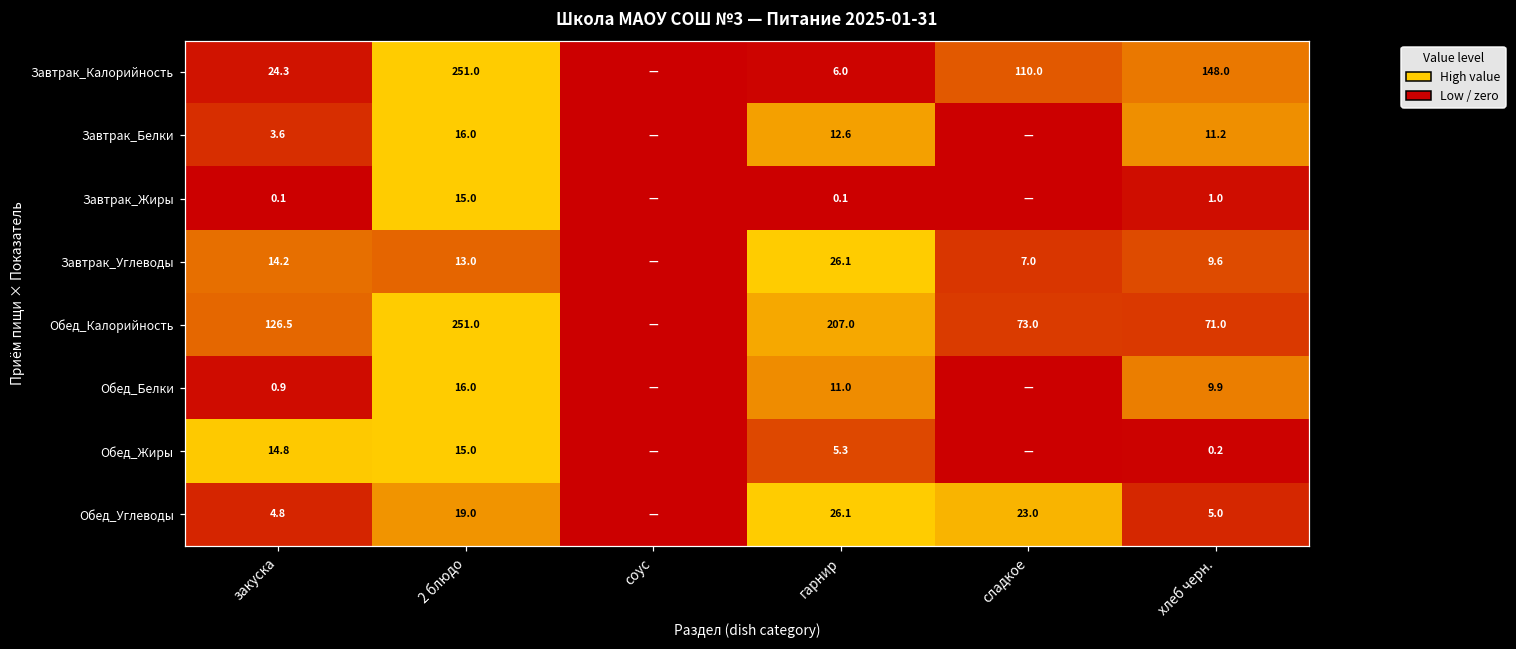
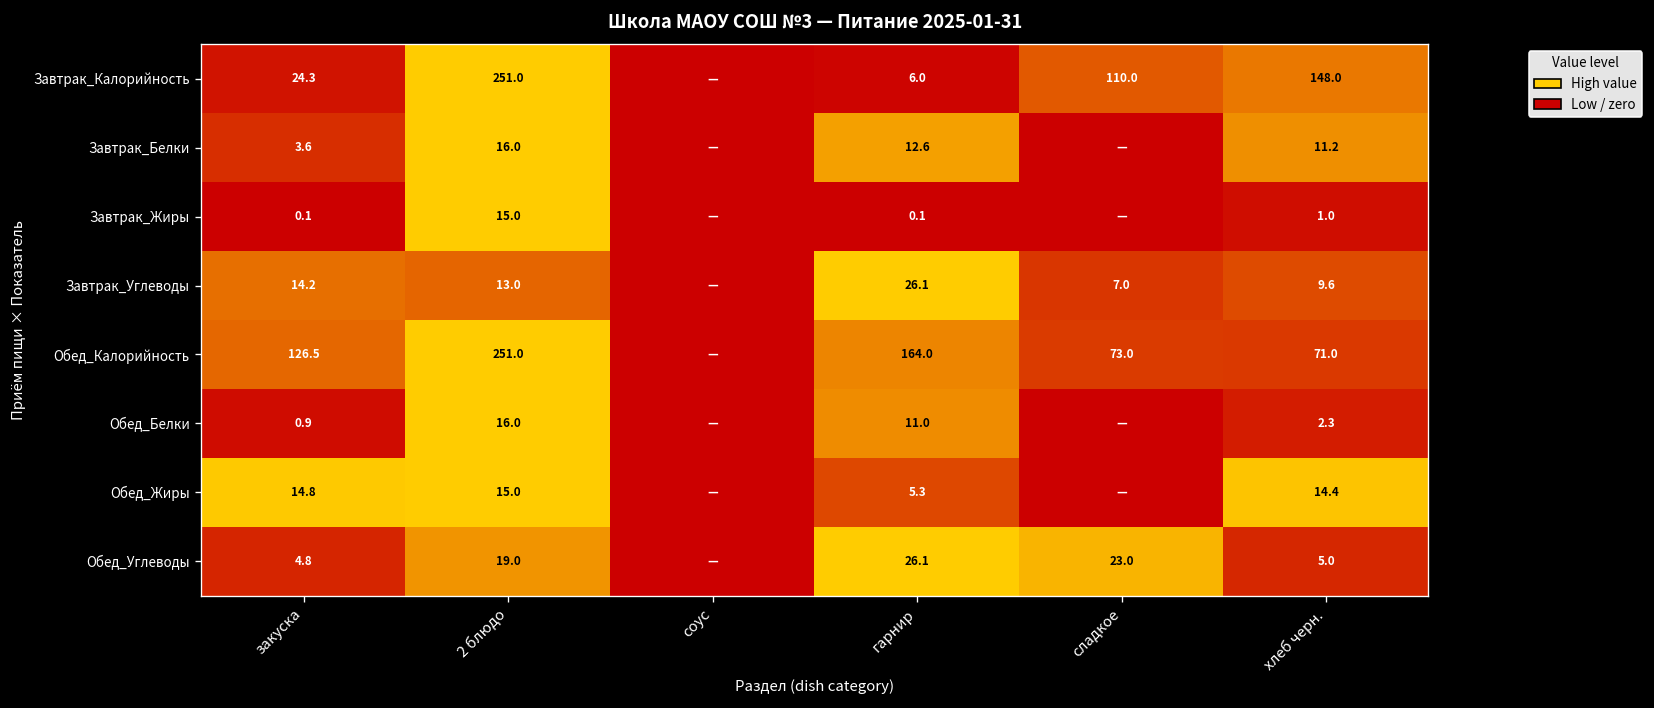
  {
    "Завтрак_Калорийность": {
      "закуска": 24.3,
      "2 блюдо": 251.0,
      "гарнир": 6.0,
      "сладкое": 110.0,
      "хлеб черн.": 148.0
    },
    "Завтрак_Белки": {
      "закуска": 3.6,
      "2 блюдо": 16.0,
      "гарнир": 12.6,
      "хлеб черн.": 11.2
    },
    "Завтрак_Жиры": {
      "закуска": 0.1,
      "2 блюдо": 15.0,
      "гарнир": 0.1,
      "хлеб черн.": 1.0
    },
    "Завтрак_Углеводы": {
      "закуска": 14.2,
      "2 блюдо": 13.0,
      "гарнир": 26.1,
      "сладкое": 7.0,
      "хлеб черн.": 9.6
    },
    "Обед_Калорийность": {
      "закуска": 126.5,
      "2 блюдо": 251.0,
-     "гарнир": 207.0,
+     "гарнир": 164.0,
      "сладкое": 73.0,
      "хлеб черн.": 71.0
    },
    "Обед_Белки": {
      "закуска": 0.9,
      "2 блюдо": 16.0,
      "гарнир": 11.0,
-     "хлеб черн.": 9.9
+     "хлеб черн.": 2.3
    },
    "Обед_Жиры": {
      "закуска": 14.8,
      "2 блюдо": 15.0,
      "гарнир": 5.3,
-     "хлеб черн.": 0.2
+     "хлеб черн.": 14.4
    },
    "Обед_Углеводы": {
      "закуска": 4.8,
      "2 блюдо": 19.0,
      "гарнир": 26.1,
      "сладкое": 23.0,
      "хлеб черн.": 5.0
    }
  }
